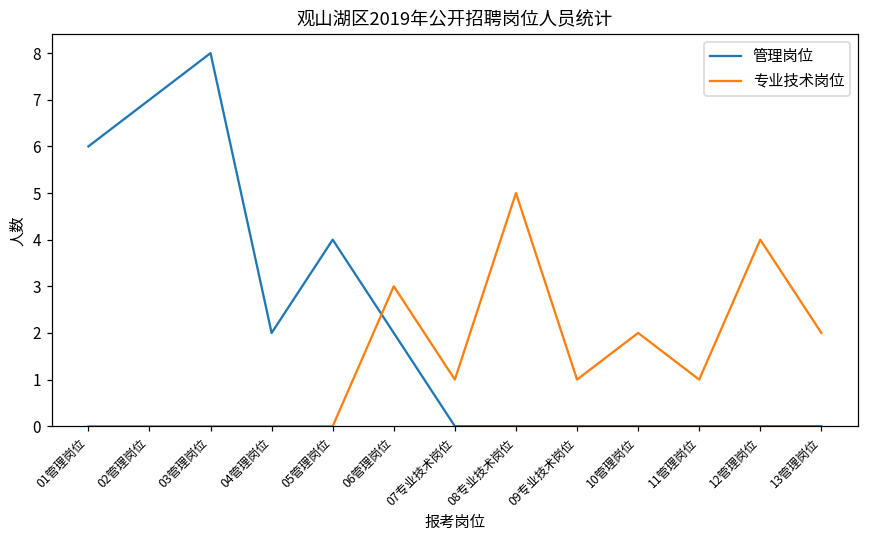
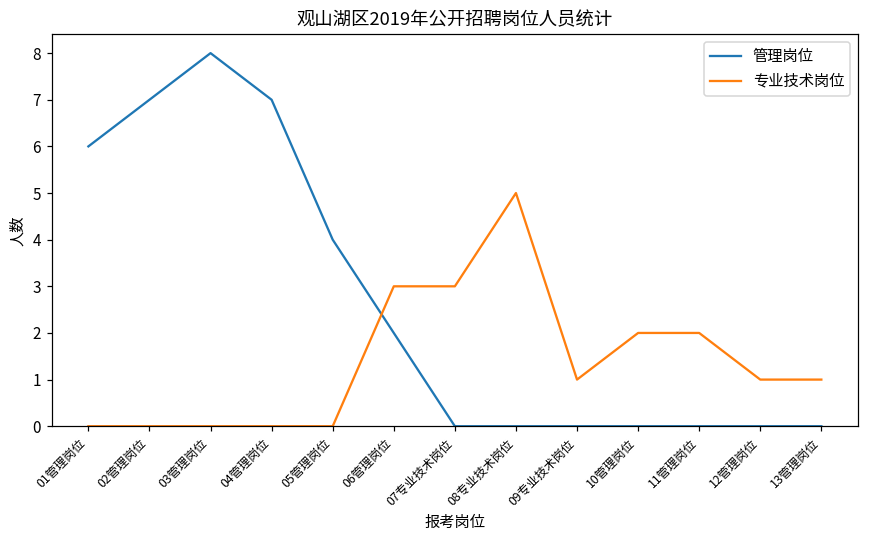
  {
    "管理岗位": {
      "01管理岗位": 6,
      "02管理岗位": 7,
      "03管理岗位": 8,
-     "04管理岗位": 2,
+     "04管理岗位": 7,
      "05管理岗位": 4,
      "06管理岗位": 2,
      "07专业技术岗位": 0,
      "08专业技术岗位": 0,
      "09专业技术岗位": 0,
      "10管理岗位": 0,
      "11管理岗位": 0,
      "12管理岗位": 0,
      "13管理岗位": 0
    },
    "专业技术岗位": {
      "01管理岗位": 0,
      "02管理岗位": 0,
      "03管理岗位": 0,
      "04管理岗位": 0,
      "05管理岗位": 0,
      "06管理岗位": 3,
-     "07专业技术岗位": 1,
+     "07专业技术岗位": 3,
      "08专业技术岗位": 5,
      "09专业技术岗位": 1,
      "10管理岗位": 2,
-     "11管理岗位": 1,
-     "12管理岗位": 4,
-     "13管理岗位": 2
+     "11管理岗位": 2,
+     "12管理岗位": 1,
+     "13管理岗位": 1
    }
  }
